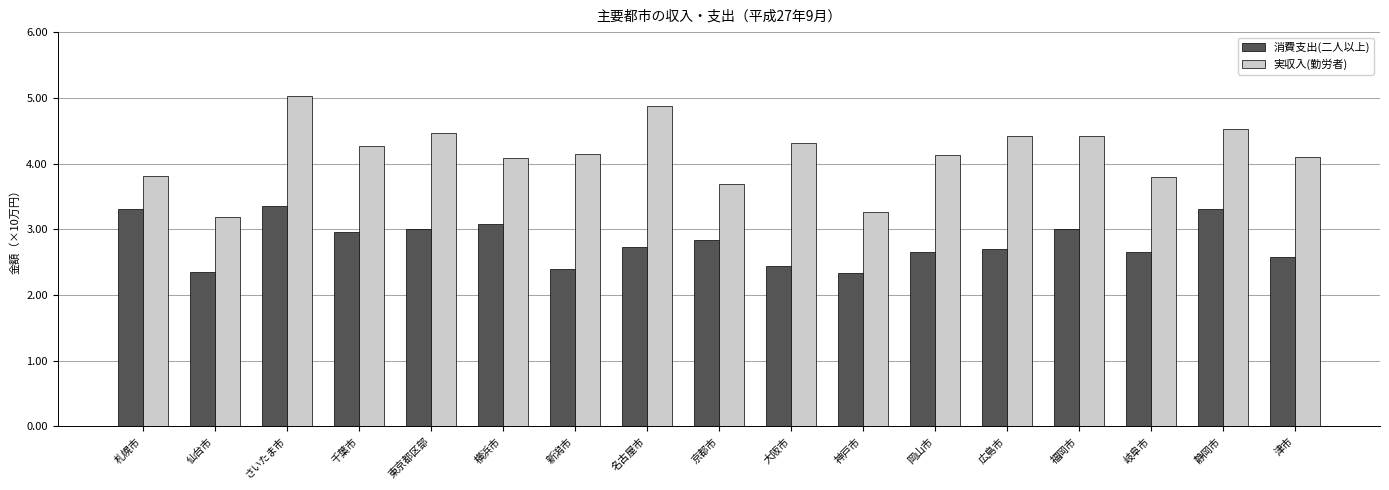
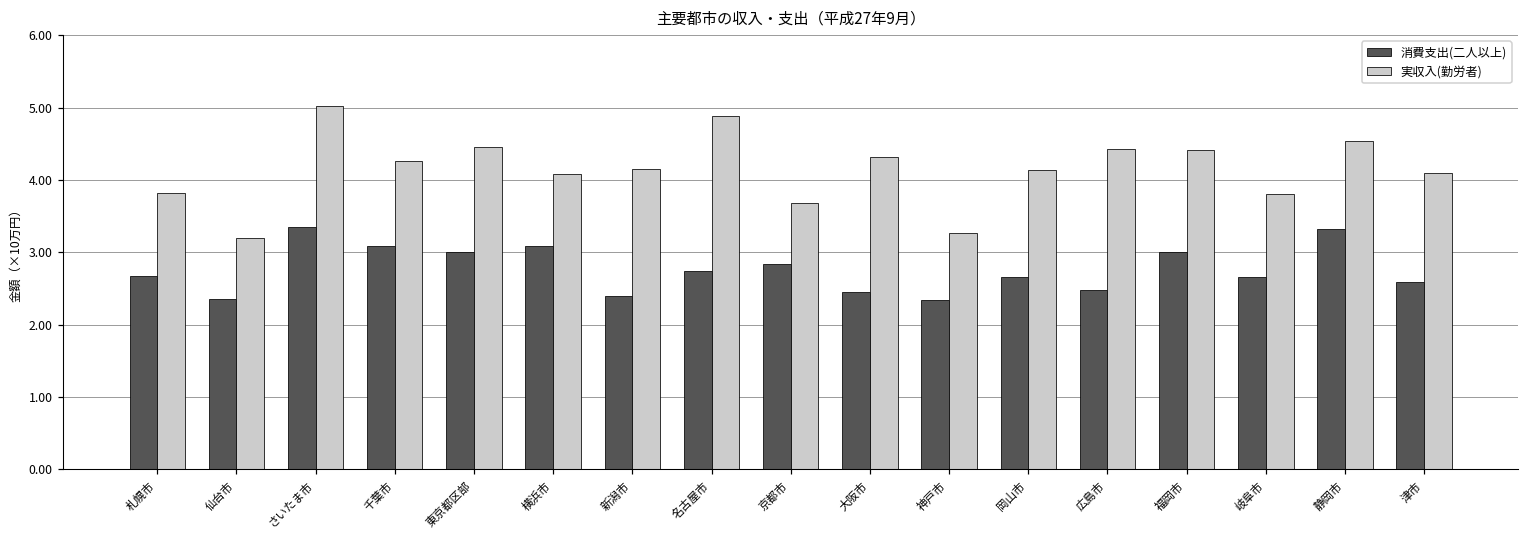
  {
    "消費支出(二人以上)": {
-     "札幌市": 3.3,
+     "札幌市": 2.7,
      "仙台市": 2.4,
      "さいたま市": 3.4,
-     "千葉市": 3.0,
+     "千葉市": 3.1,
      "東京都区部": 3.0,
      "横浜市": 3.1,
      "新潟市": 2.4,
      "名古屋市": 2.7,
      "京都市": 2.8,
      "大阪市": 2.4,
      "神戸市": 2.3,
      "岡山市": 2.7,
-     "広島市": 2.7,
+     "広島市": 2.5,
      "福岡市": 3.0,
      "岐阜市": 2.7,
      "静岡市": 3.3,
      "津市": 2.6
    },
    "実収入(勤労者)": {
      "札幌市": 3.8,
      "仙台市": 3.2,
      "さいたま市": 5.0,
      "千葉市": 4.3,
      "東京都区部": 4.5,
      "横浜市": 4.1,
      "新潟市": 4.2,
      "名古屋市": 4.9,
      "京都市": 3.7,
      "大阪市": 4.3,
      "神戸市": 3.3,
      "岡山市": 4.1,
      "広島市": 4.4,
      "福岡市": 4.4,
      "岐阜市": 3.8,
      "静岡市": 4.5,
      "津市": 4.1
    }
  }
